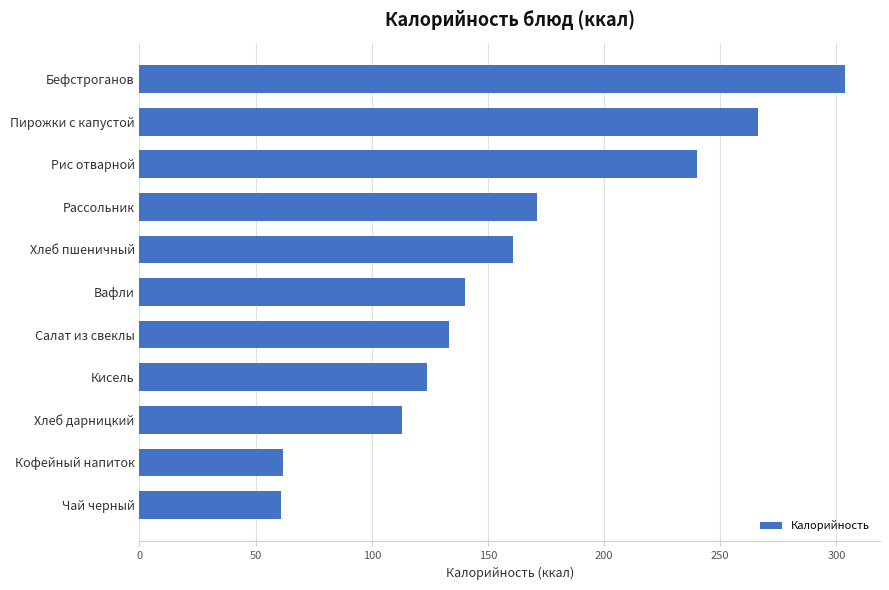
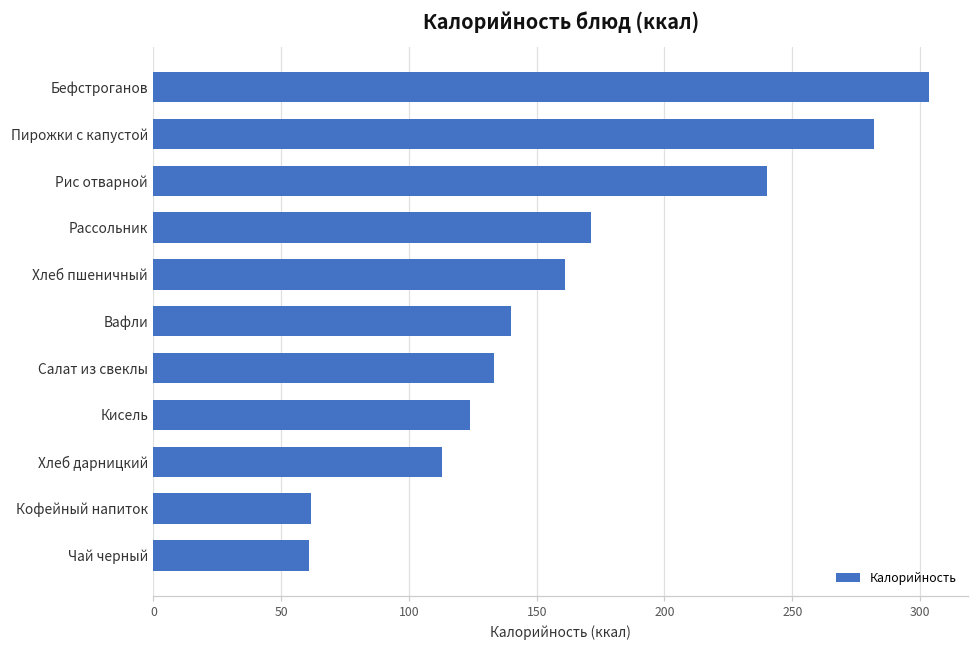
  {
    "Бефстроганов": 304,
-   "Пирожки с капустой": 266,
+   "Пирожки с капустой": 282,
    "Рис отварной": 240,
    "Рассольник": 171,
    "Хлеб пшеничный": 161,
    "Вафли": 140,
    "Салат из свеклы": 133,
    "Кисель": 124,
    "Хлеб дарницкий": 113,
    "Кофейный напиток": 62,
    "Чай черный": 61
  }
